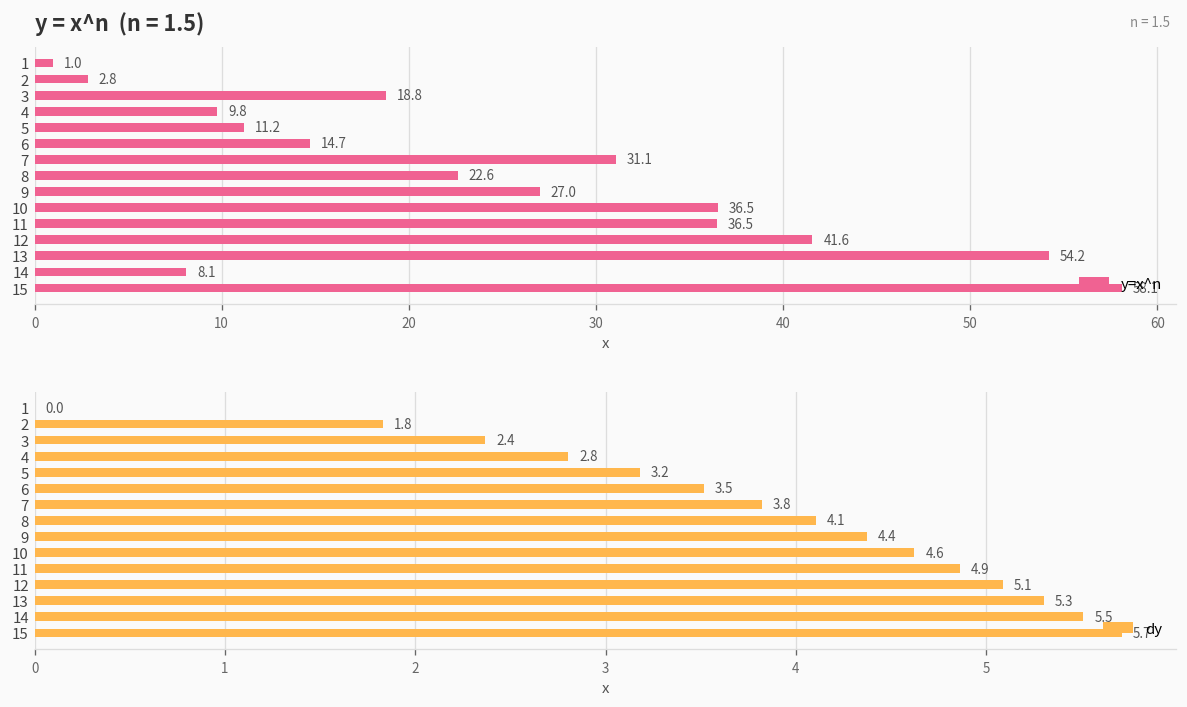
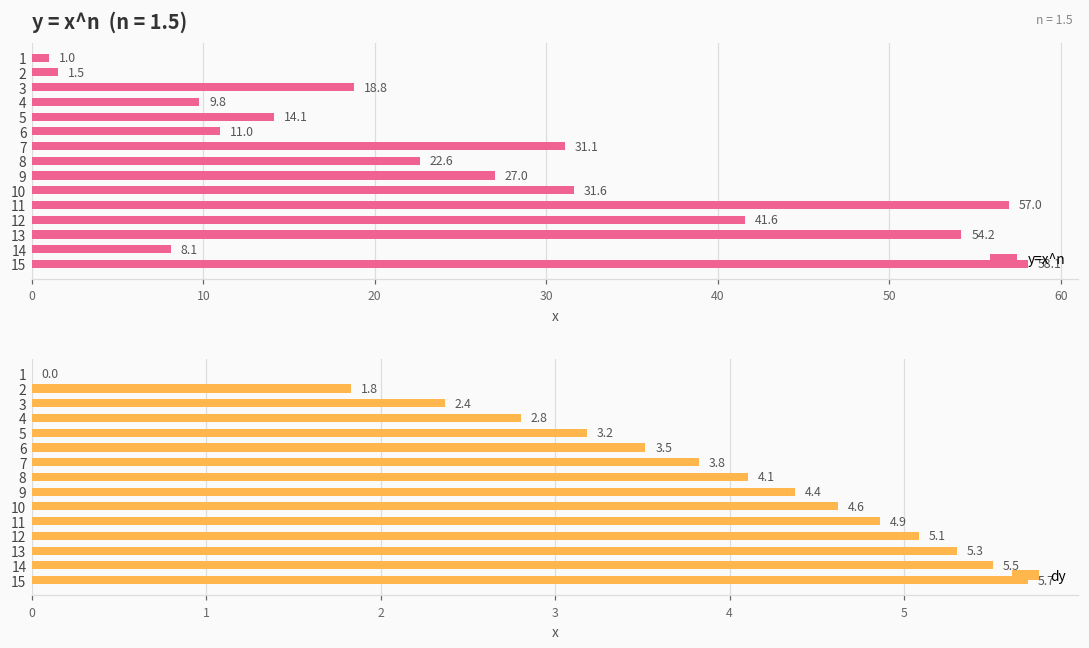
  {
    "y = x^n (n = 1.5)": {
      "1": 1.0,
-     "2": 2.8,
+     "2": 1.5,
      "3": 18.8,
      "4": 9.8,
-     "5": 11.2,
-     "6": 14.7,
+     "5": 14.1,
+     "6": 11.0,
      "7": 31.1,
      "8": 22.6,
      "9": 27.0,
-     "10": 36.5,
-     "11": 36.5,
+     "10": 31.6,
+     "11": 57.0,
      "12": 41.6,
      "13": 54.2,
      "14": 8.1,
      "15": 58.1
    }
  }
